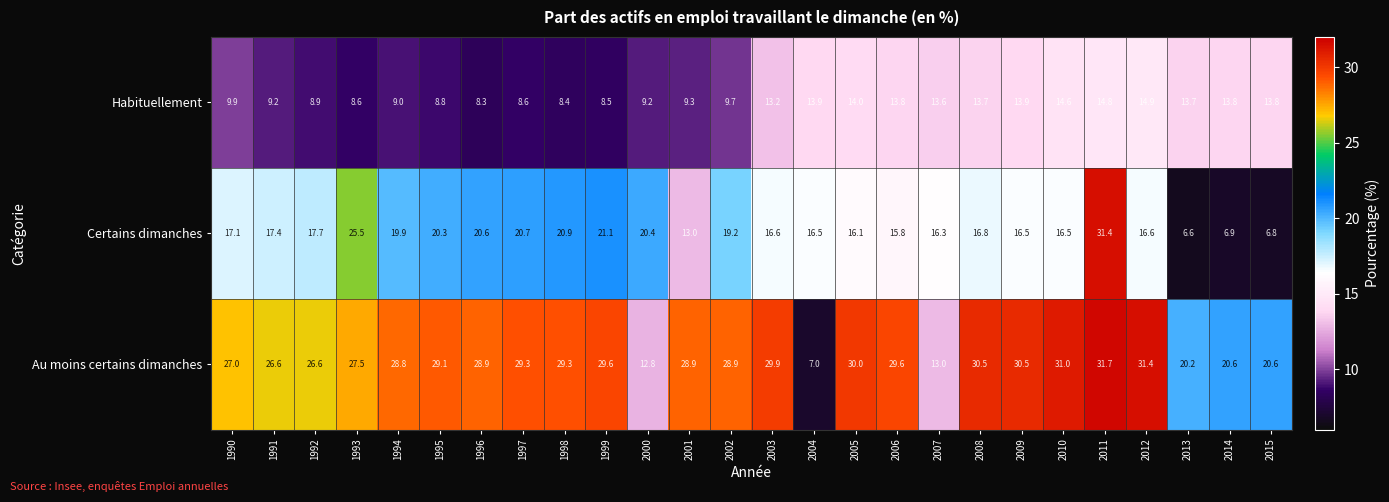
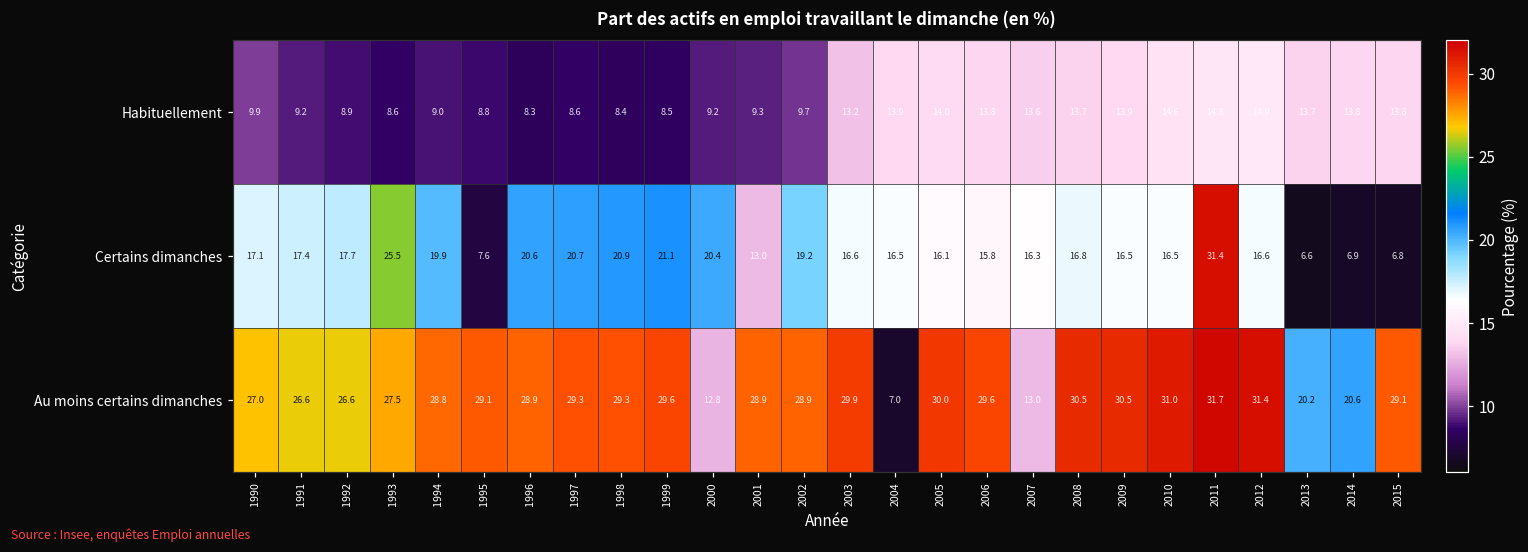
  {
    "Habituellement": {
      "1990": 9.9,
      "1991": 9.2,
      "1992": 8.9,
      "1993": 8.6,
      "1994": 9.0,
      "1995": 8.8,
      "1996": 8.3,
      "1997": 8.6,
      "1998": 8.4,
      "1999": 8.5,
      "2000": 9.2,
      "2001": 9.3,
      "2002": 9.7,
      "2003": 13.2
    },
    "Certains dimanches": {
      "1990": 17.1,
      "1991": 17.4,
      "1992": 17.7,
      "1993": 25.5,
      "1994": 19.9,
-     "1995": 20.3,
+     "1995": 7.6,
      "1996": 20.6,
      "1997": 20.7,
      "1998": 20.9,
      "1999": 21.1,
      "2000": 20.4,
      "2001": 13.0,
      "2002": 19.2,
      "2003": 16.6,
      "2004": 16.5,
      "2005": 16.1,
      "2006": 15.8,
      "2007": 16.3,
      "2008": 16.8,
      "2009": 16.5,
      "2010": 16.5,
      "2011": 31.4,
      "2012": 16.6,
      "2013": 6.6,
      "2014": 6.9,
      "2015": 6.8
    },
    "Au moins certains dimanches": {
      "1990": 27.0,
      "1991": 26.6,
      "1992": 26.6,
      "1993": 27.5,
      "1994": 28.8,
      "1995": 29.1,
      "1996": 28.9,
      "1997": 29.3,
      "1998": 29.3,
      "1999": 29.6,
      "2000": 12.8,
      "2001": 28.9,
      "2002": 28.9,
      "2003": 29.9,
      "2004": 7.0,
      "2005": 30.0,
      "2006": 29.6,
      "2007": 13.0,
      "2008": 30.5,
      "2009": 30.5,
      "2010": 31.0,
      "2011": 31.7,
      "2012": 31.4,
      "2013": 20.2,
      "2014": 20.6,
-     "2015": 20.6
+     "2015": 29.1
    }
  }
